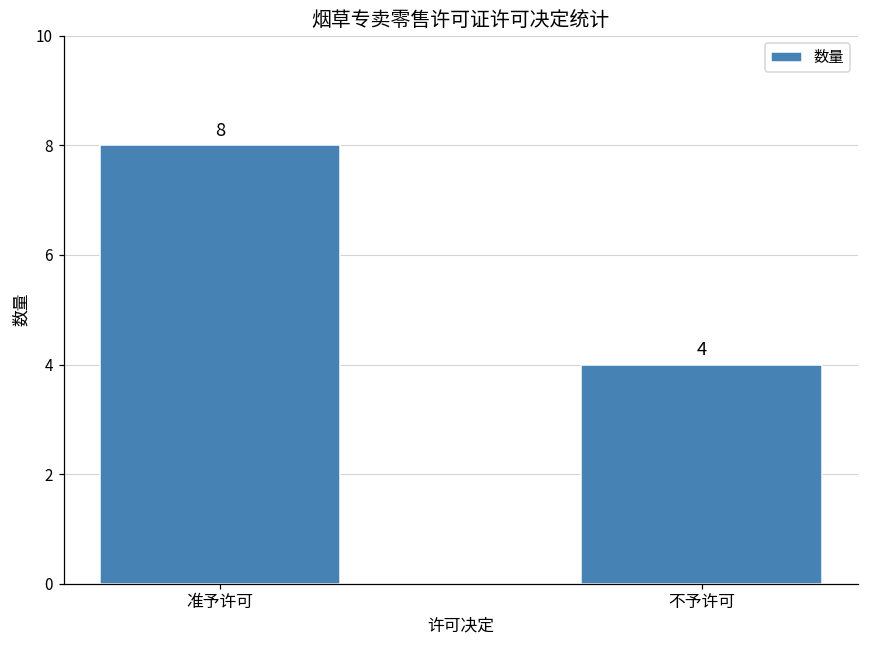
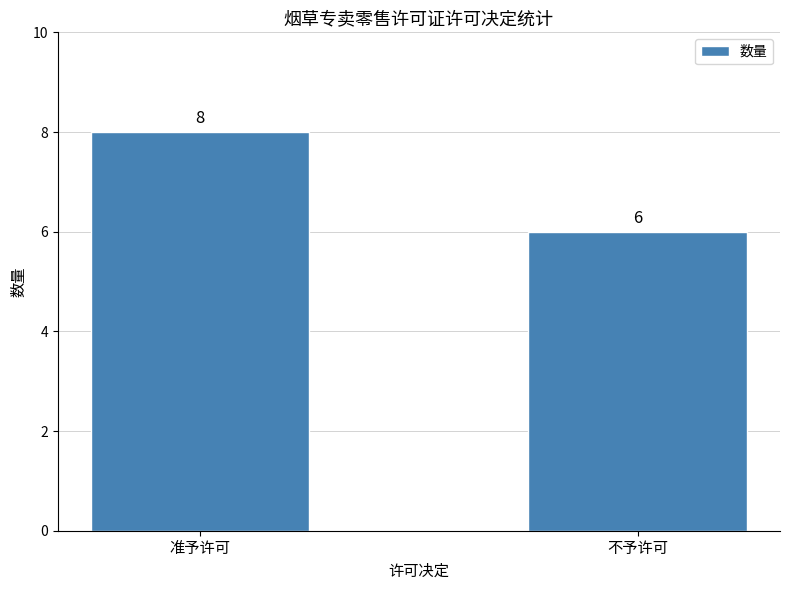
  {
    "准予许可": 8,
-   "不予许可": 4
+   "不予许可": 6
  }
